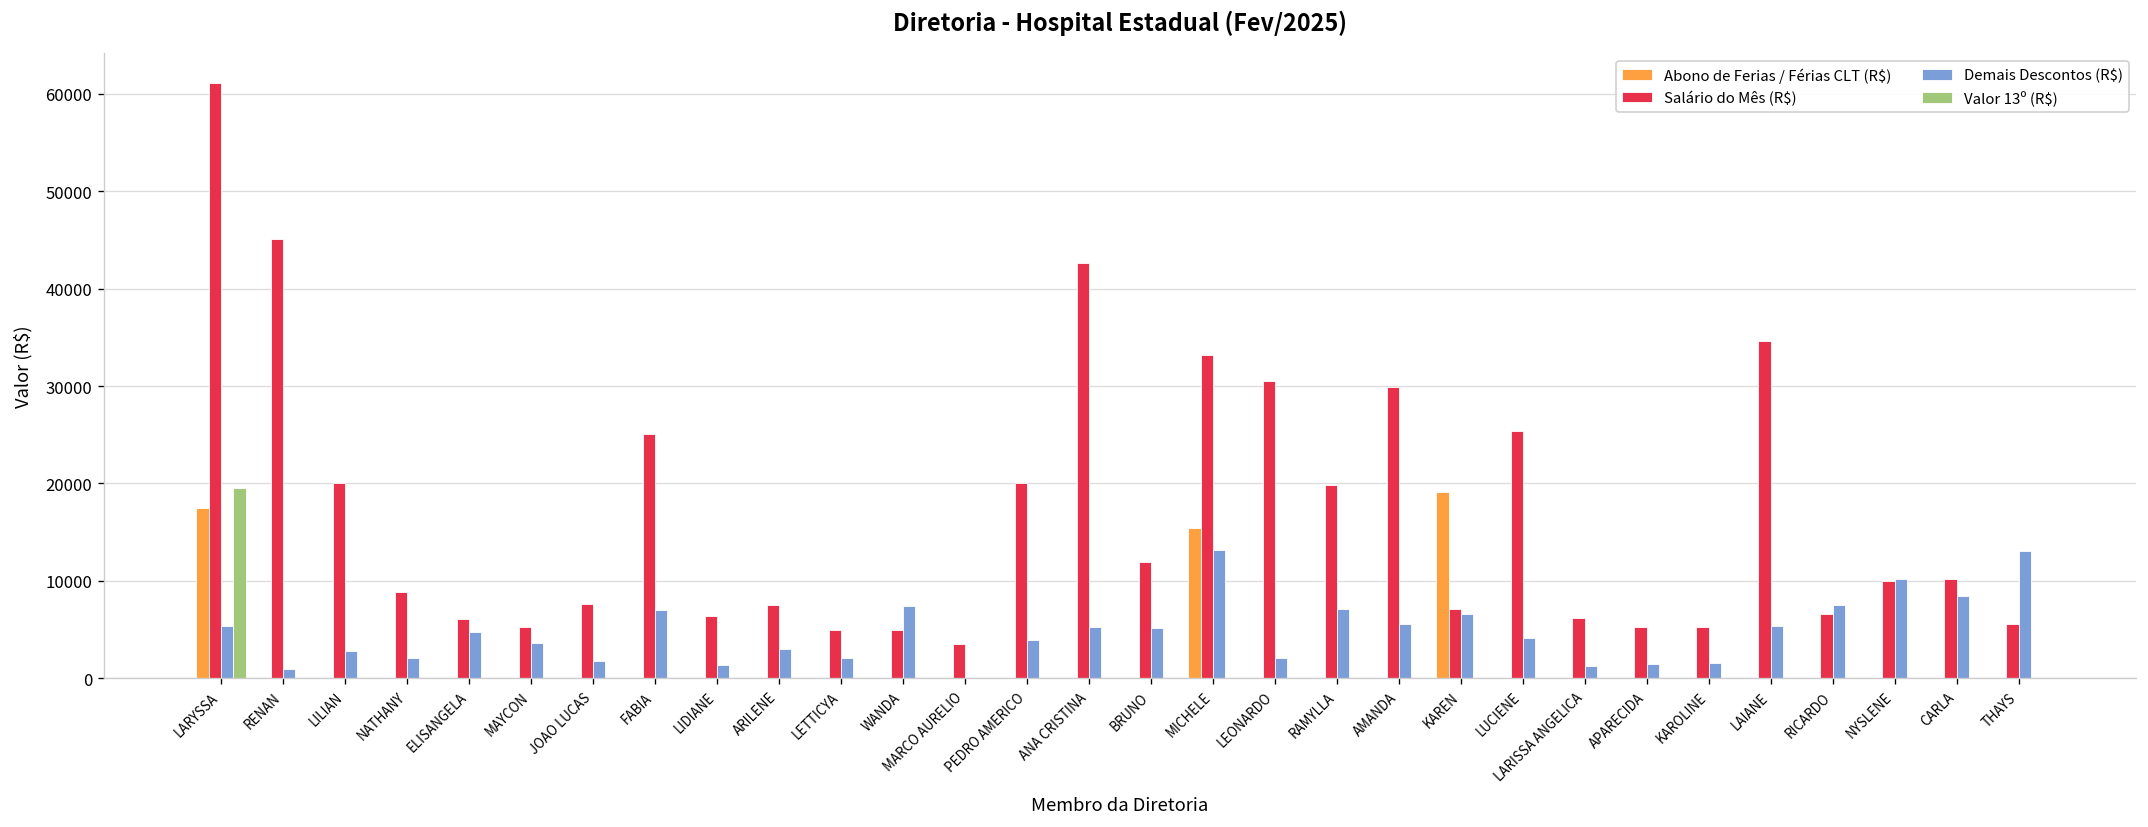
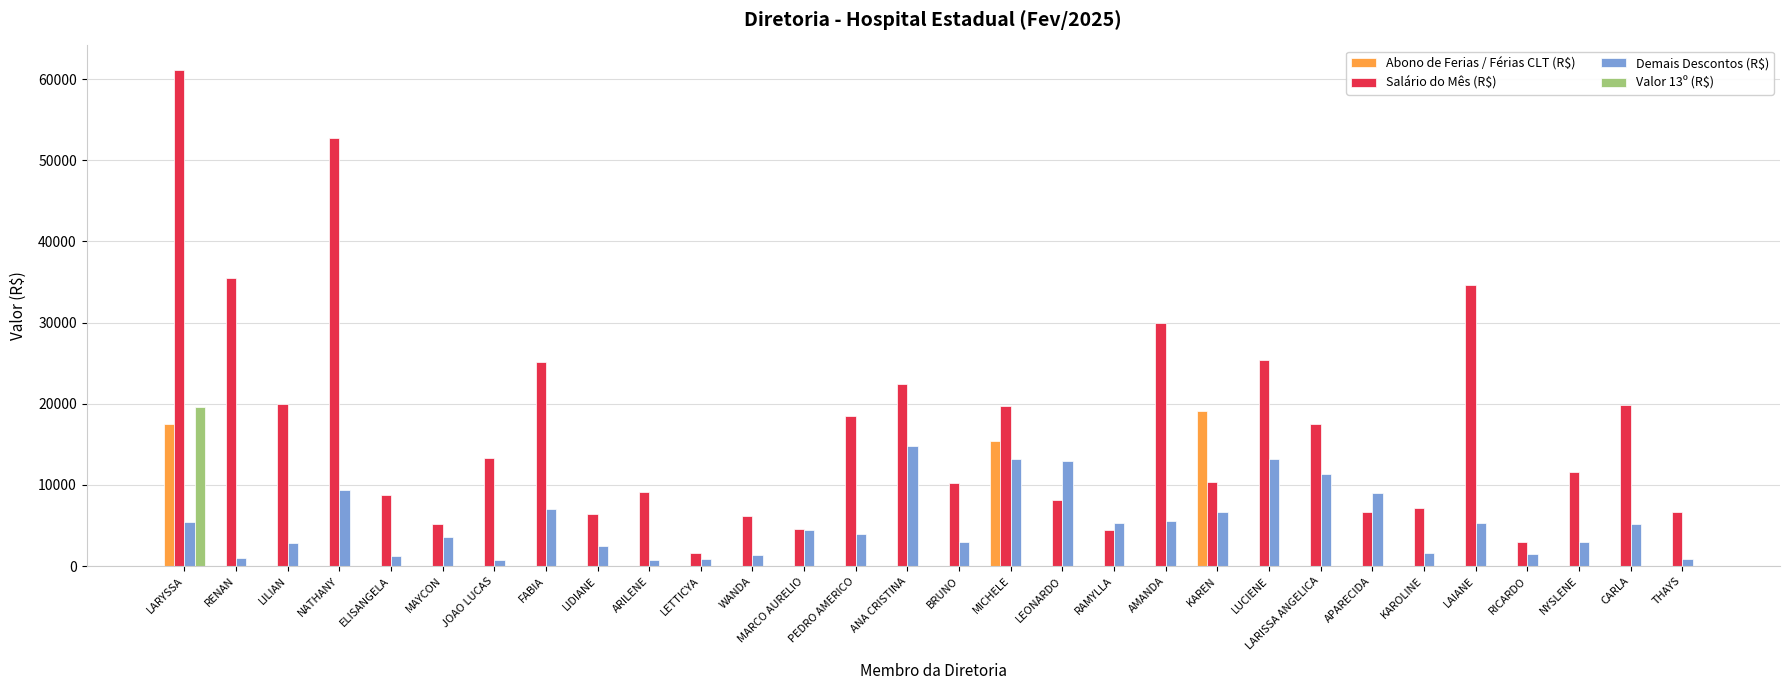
  {
    "Abono de Ferias / Férias CLT (R$)": {
      "LARYSSA": 17000,
      "RENAN": 0,
      "LILIAN": 0,
      "NATHANY": 0,
      "ELISANGELA": 0,
      "MAYCON": 0,
      "JOAO LUCAS": 0,
      "FABIA": 0,
      "LIDIANE": 0,
      "ARILENE": 0,
      "LETTICYA": 0,
      "WANDA": 0,
      "MARCO AURELIO": 0,
      "PEDRO AMERICO": 0,
      "ANA CRISTINA": 0,
      "BRUNO": 0,
      "MICHELE": 15000,
      "LEONARDO": 0,
      "RAMYLLA": 0,
      "AMANDA": 0,
      "KAREN": 19000,
      "LUCIENE": 0,
      "LARISSA ANGELICA": 0,
      "APARECIDA": 0,
      "KAROLINE": 0,
      "LAIANE": 0,
      "RICARDO": 0,
      "NYSLENE": 0,
      "CARLA": 0,
      "THAYS": 0
    },
    "Salário do Mês (R$)": {
      "LARYSSA": 61000,
-     "RENAN": 45000,
+     "RENAN": 35000,
      "LILIAN": 20000,
-     "NATHANY": 9000,
-     "ELISANGELA": 6000,
+     "NATHANY": 53000,
+     "ELISANGELA": 9000,
      "MAYCON": 5000,
-     "JOAO LUCAS": 8000,
+     "JOAO LUCAS": 13000,
      "FABIA": 25000,
      "LIDIANE": 6000,
-     "ARILENE": 8000,
-     "LETTICYA": 5000,
-     "WANDA": 5000,
-     "MARCO AURELIO": 3000,
-     "PEDRO AMERICO": 20000,
-     "ANA CRISTINA": 43000,
-     "BRUNO": 12000,
-     "MICHELE": 33000,
-     "LEONARDO": 31000,
-     "RAMYLLA": 20000,
+     "ARILENE": 9000,
+     "LETTICYA": 2000,
+     "WANDA": 6000,
+     "MARCO AURELIO": 5000,
+     "PEDRO AMERICO": 19000,
+     "ANA CRISTINA": 22000,
+     "BRUNO": 10000,
+     "MICHELE": 20000,
+     "LEONARDO": 8000,
+     "RAMYLLA": 4000,
      "AMANDA": 30000,
-     "KAREN": 7000,
+     "KAREN": 10000,
      "LUCIENE": 25000,
-     "LARISSA ANGELICA": 6000,
-     "APARECIDA": 5000,
-     "KAROLINE": 5000,
+     "LARISSA ANGELICA": 17000,
+     "APARECIDA": 7000,
+     "KAROLINE": 7000,
      "LAIANE": 35000,
-     "RICARDO": 7000,
-     "NYSLENE": 10000,
-     "CARLA": 10000,
-     "THAYS": 6000
+     "RICARDO": 3000,
+     "NYSLENE": 12000,
+     "CARLA": 20000,
+     "THAYS": 7000
    },
    "Demais Descontos (R$)": {
      "LARYSSA": 5000,
      "RENAN": 1000,
      "LILIAN": 3000,
-     "NATHANY": 2000,
-     "ELISANGELA": 5000,
+     "NATHANY": 9000,
+     "ELISANGELA": 1000,
      "MAYCON": 4000,
-     "JOAO LUCAS": 2000,
+     "JOAO LUCAS": 1000,
      "FABIA": 7000,
-     "LIDIANE": 1000,
-     "ARILENE": 3000,
-     "LETTICYA": 2000,
-     "WANDA": 7000,
-     "MARCO AURELIO": 0,
+     "LIDIANE": 2000,
+     "ARILENE": 1000,
+     "LETTICYA": 1000,
+     "WANDA": 1000,
+     "MARCO AURELIO": 4000,
      "PEDRO AMERICO": 4000,
-     "ANA CRISTINA": 5000,
-     "BRUNO": 5000,
+     "ANA CRISTINA": 15000,
+     "BRUNO": 3000,
      "MICHELE": 13000,
-     "LEONARDO": 2000,
-     "RAMYLLA": 7000,
+     "LEONARDO": 13000,
+     "RAMYLLA": 5000,
      "AMANDA": 6000,
      "KAREN": 7000,
-     "LUCIENE": 4000,
-     "LARISSA ANGELICA": 1000,
-     "APARECIDA": 2000,
+     "LUCIENE": 13000,
+     "LARISSA ANGELICA": 11000,
+     "APARECIDA": 9000,
      "KAROLINE": 2000,
      "LAIANE": 5000,
-     "RICARDO": 8000,
-     "NYSLENE": 10000,
-     "CARLA": 8000,
-     "THAYS": 13000
+     "RICARDO": 2000,
+     "NYSLENE": 3000,
+     "CARLA": 5000,
+     "THAYS": 1000
    },
    "Valor 13º (R$)": {
      "LARYSSA": 20000,
      "RENAN": 0,
      "LILIAN": 0,
      "NATHANY": 0,
      "ELISANGELA": 0,
      "MAYCON": 0,
      "JOAO LUCAS": 0,
      "FABIA": 0,
      "LIDIANE": 0,
      "ARILENE": 0,
      "LETTICYA": 0,
      "WANDA": 0,
      "MARCO AURELIO": 0,
      "PEDRO AMERICO": 0,
      "ANA CRISTINA": 0,
      "BRUNO": 0,
      "MICHELE": 0,
      "LEONARDO": 0,
      "RAMYLLA": 0,
      "AMANDA": 0,
      "KAREN": 0,
      "LUCIENE": 0,
      "LARISSA ANGELICA": 0,
      "APARECIDA": 0,
      "KAROLINE": 0,
      "LAIANE": 0,
      "RICARDO": 0,
      "NYSLENE": 0,
      "CARLA": 0,
      "THAYS": 0
    }
  }
